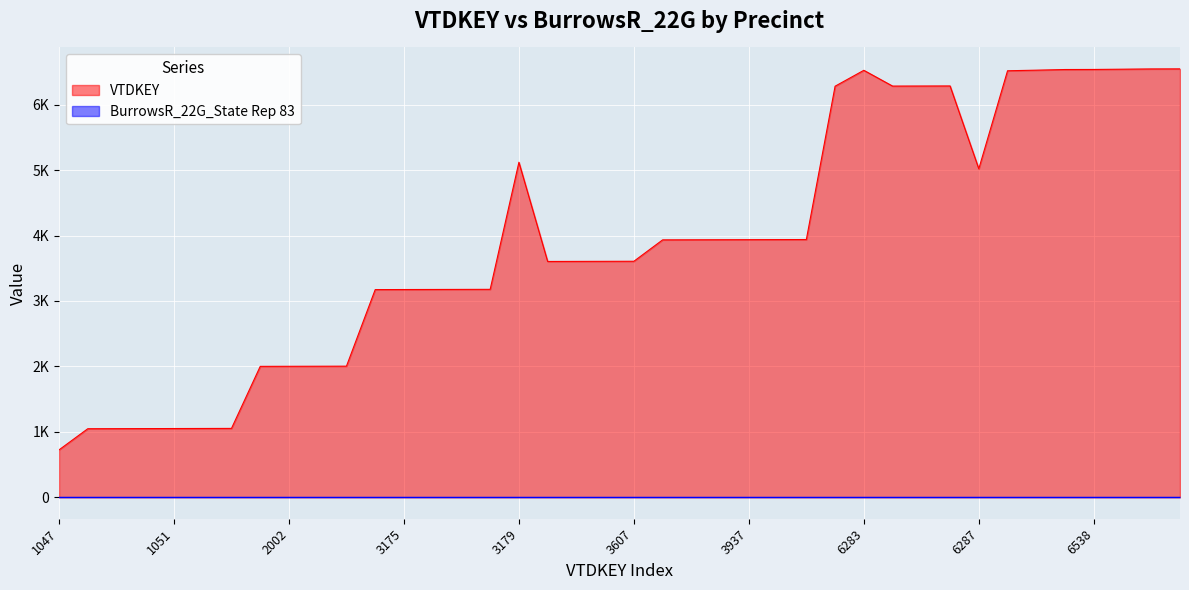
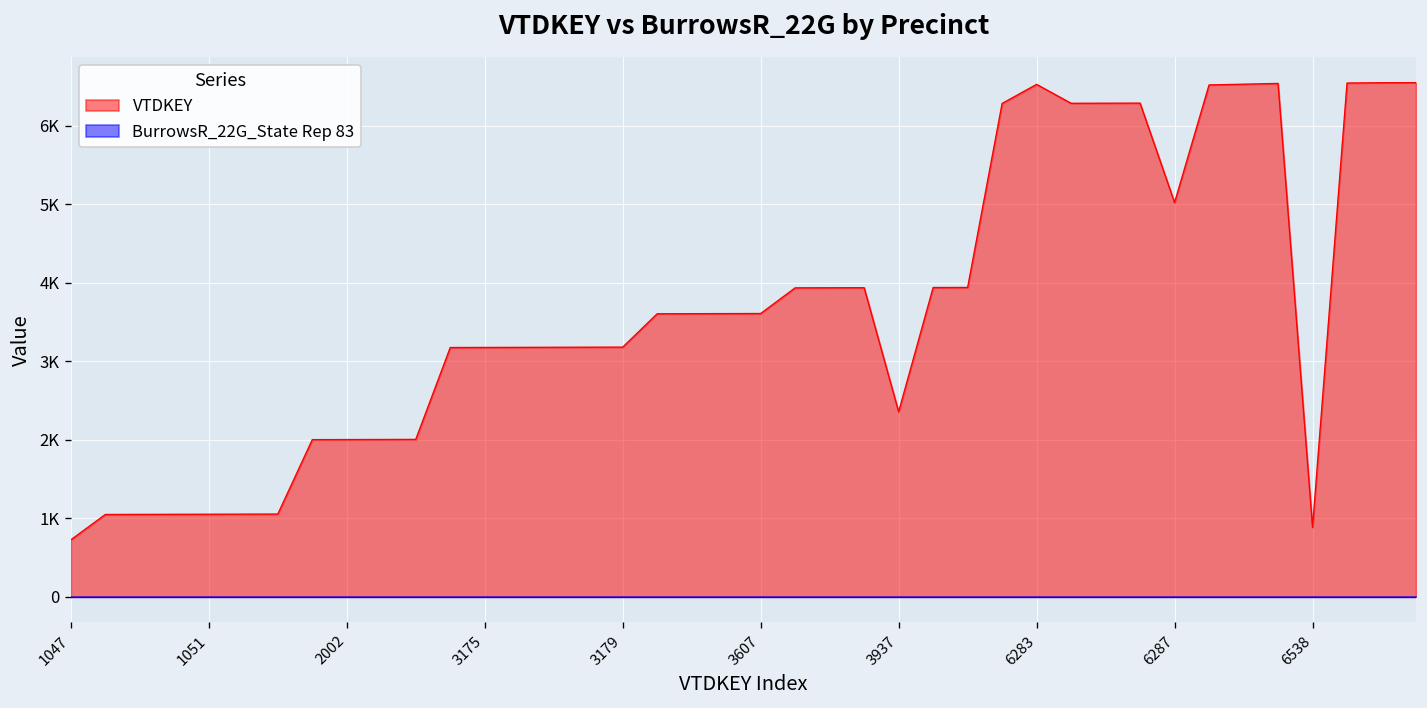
  {
    "VTDKEY": {
      "1047": 700,
      "1051": 1100,
      "2002": 2000,
      "3175": 3200,
-     "3179": 5100,
+     "3179": 3200,
      "3607": 3600,
-     "3937": 3900,
+     "3937": 2400,
      "6283": 6500,
      "6287": 5000,
-     "6538": 6500
+     "6538": 900
    },
    "BurrowsR_22G_State Rep 83": {
      "1047": 0,
      "1051": 0,
      "2002": 0,
      "3175": 0,
      "3179": 0,
      "3607": 0,
      "3937": 0,
      "6283": 0,
      "6287": 0,
      "6538": 0
    }
  }
